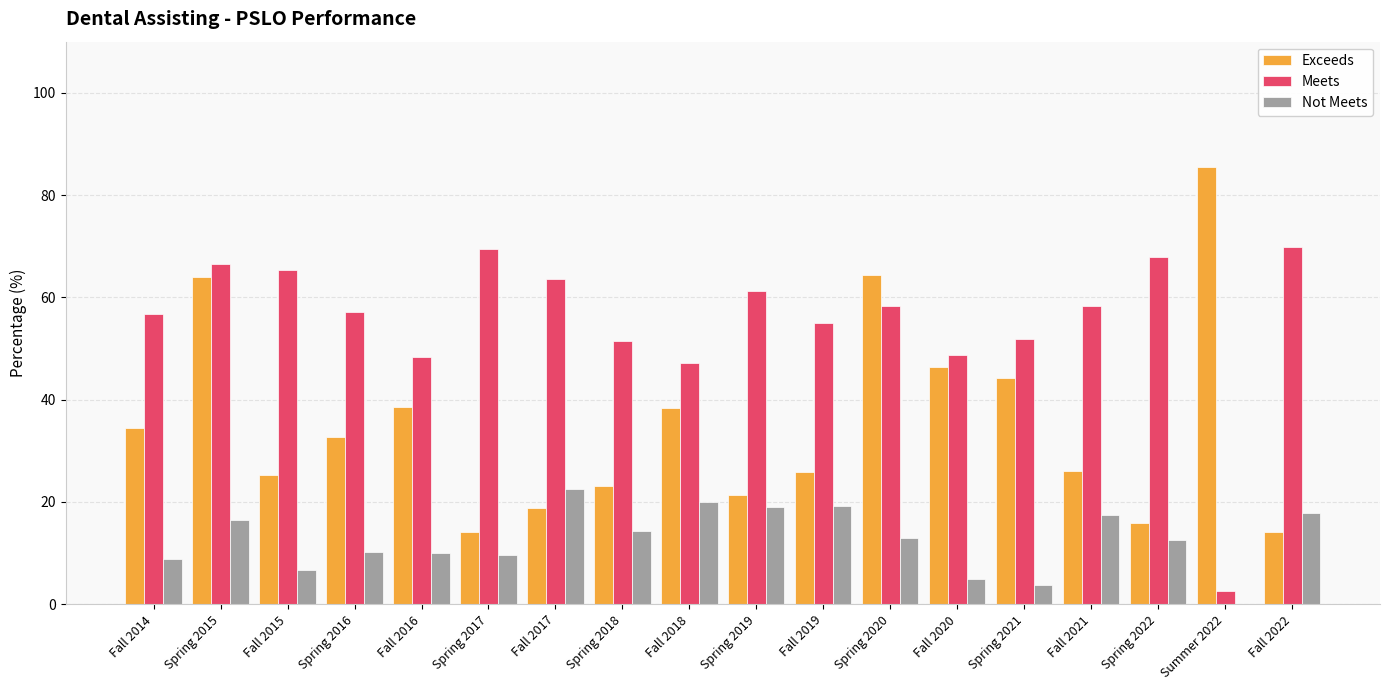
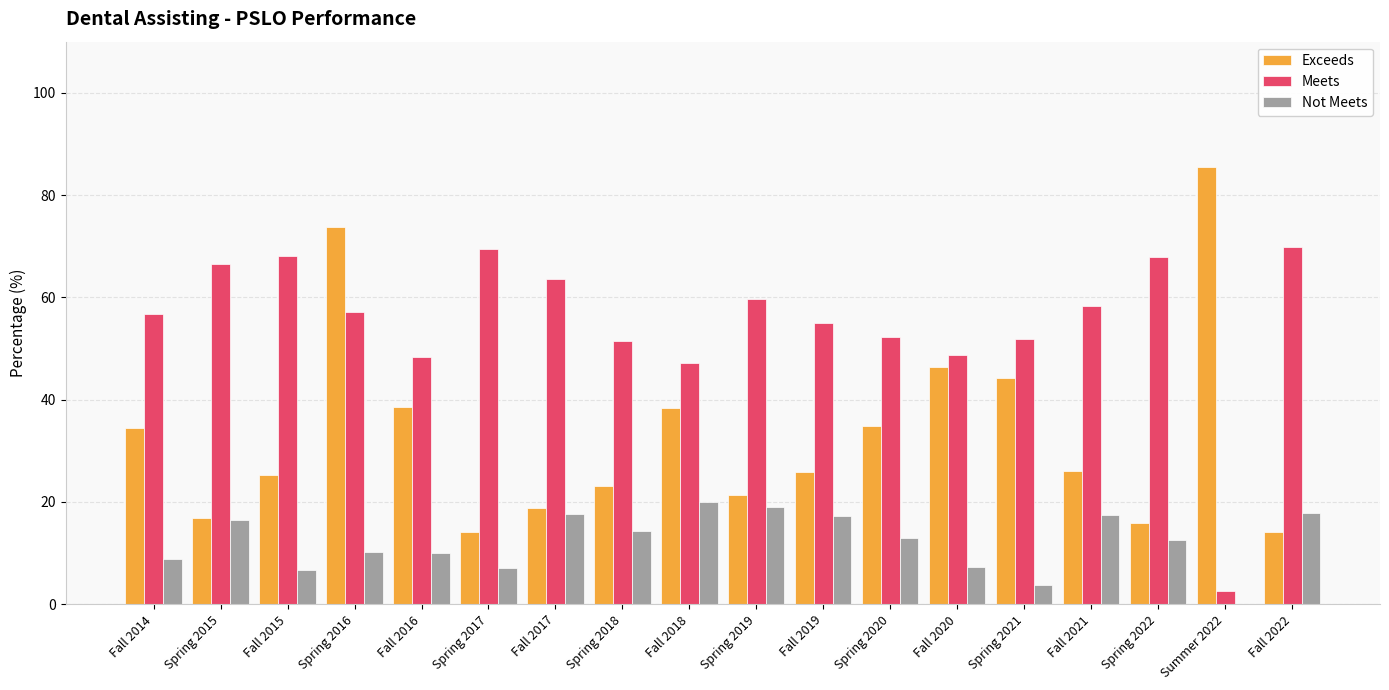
  {
    "Exceeds": {
      "Fall 2014": 34,
-     "Spring 2015": 64,
+     "Spring 2015": 17,
      "Fall 2015": 25,
-     "Spring 2016": 33,
+     "Spring 2016": 74,
      "Fall 2016": 39,
      "Spring 2017": 14,
      "Fall 2017": 19,
      "Spring 2018": 23,
      "Fall 2018": 38,
      "Spring 2019": 21,
      "Fall 2019": 26,
-     "Spring 2020": 64,
+     "Spring 2020": 35,
      "Fall 2020": 46,
      "Spring 2021": 44,
      "Fall 2021": 26,
      "Spring 2022": 16,
      "Summer 2022": 85,
      "Fall 2022": 14
    },
    "Meets": {
      "Fall 2014": 57,
      "Spring 2015": 67,
-     "Fall 2015": 65,
+     "Fall 2015": 68,
      "Spring 2016": 57,
      "Fall 2016": 48,
      "Spring 2017": 69,
      "Fall 2017": 64,
      "Spring 2018": 51,
      "Fall 2018": 47,
-     "Spring 2019": 61,
+     "Spring 2019": 60,
      "Fall 2019": 55,
-     "Spring 2020": 58,
+     "Spring 2020": 52,
      "Fall 2020": 49,
      "Spring 2021": 52,
      "Fall 2021": 58,
      "Spring 2022": 68,
      "Summer 2022": 3,
      "Fall 2022": 70
    },
    "Not Meets": {
      "Fall 2014": 9,
      "Spring 2015": 17,
      "Fall 2015": 7,
      "Spring 2016": 10,
      "Fall 2016": 10,
-     "Spring 2017": 10,
-     "Fall 2017": 22,
+     "Spring 2017": 7,
+     "Fall 2017": 18,
      "Spring 2018": 14,
      "Fall 2018": 20,
      "Spring 2019": 19,
-     "Fall 2019": 19,
+     "Fall 2019": 17,
      "Spring 2020": 13,
-     "Fall 2020": 5,
+     "Fall 2020": 7,
      "Spring 2021": 4,
      "Fall 2021": 17,
      "Spring 2022": 13,
      "Summer 2022": 0,
      "Fall 2022": 18
    }
  }
